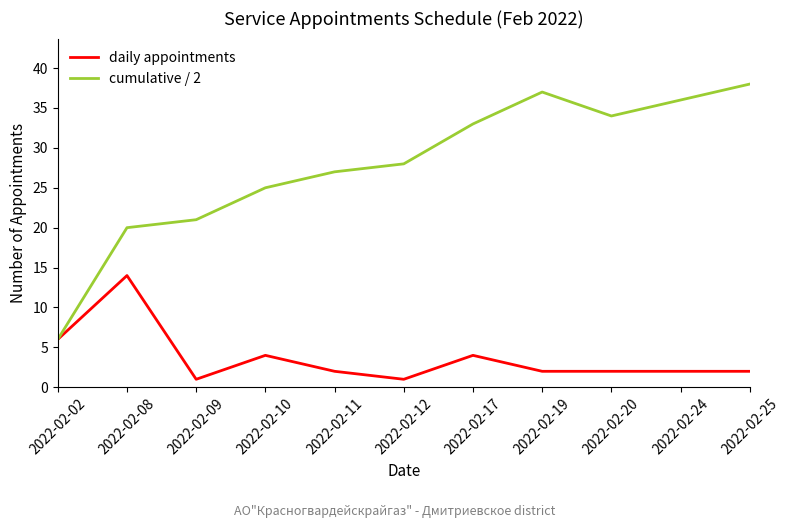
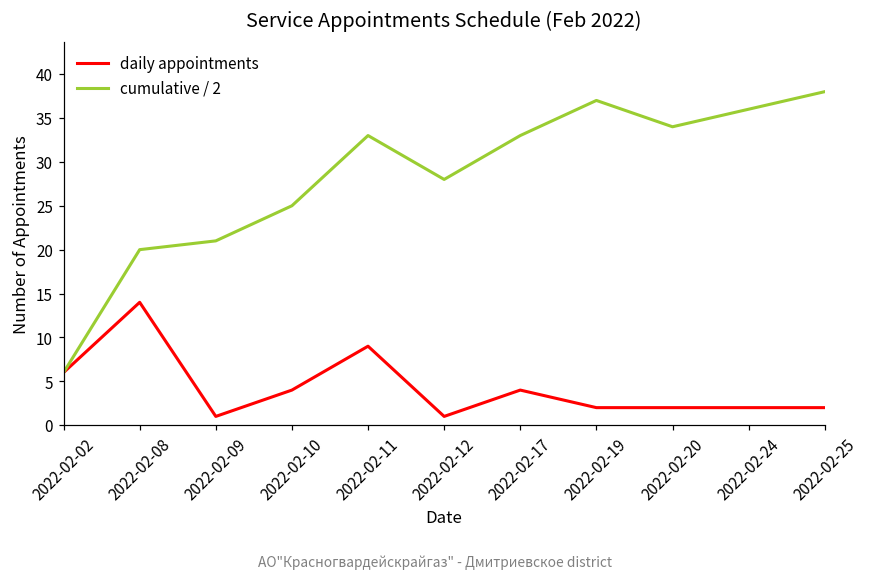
  {
    "daily appointments": {
      "2022-02-08": 14,
      "2022-02-09": 1,
      "2022-02-10": 4,
-     "2022-02-11": 2,
+     "2022-02-11": 9,
      "2022-02-12": 1,
      "2022-02-17": 4,
      "2022-02-19": 2,
      "2022-02-20": 2,
      "2022-02-24": 2,
      "2022-02-25": 2
    },
    "cumulative / 2": {
      "2022-02-08": 20,
      "2022-02-09": 21,
      "2022-02-10": 25,
-     "2022-02-11": 27,
+     "2022-02-11": 33,
      "2022-02-12": 28,
      "2022-02-17": 33,
      "2022-02-19": 37,
      "2022-02-20": 34,
      "2022-02-24": 36,
      "2022-02-25": 38
    }
  }
